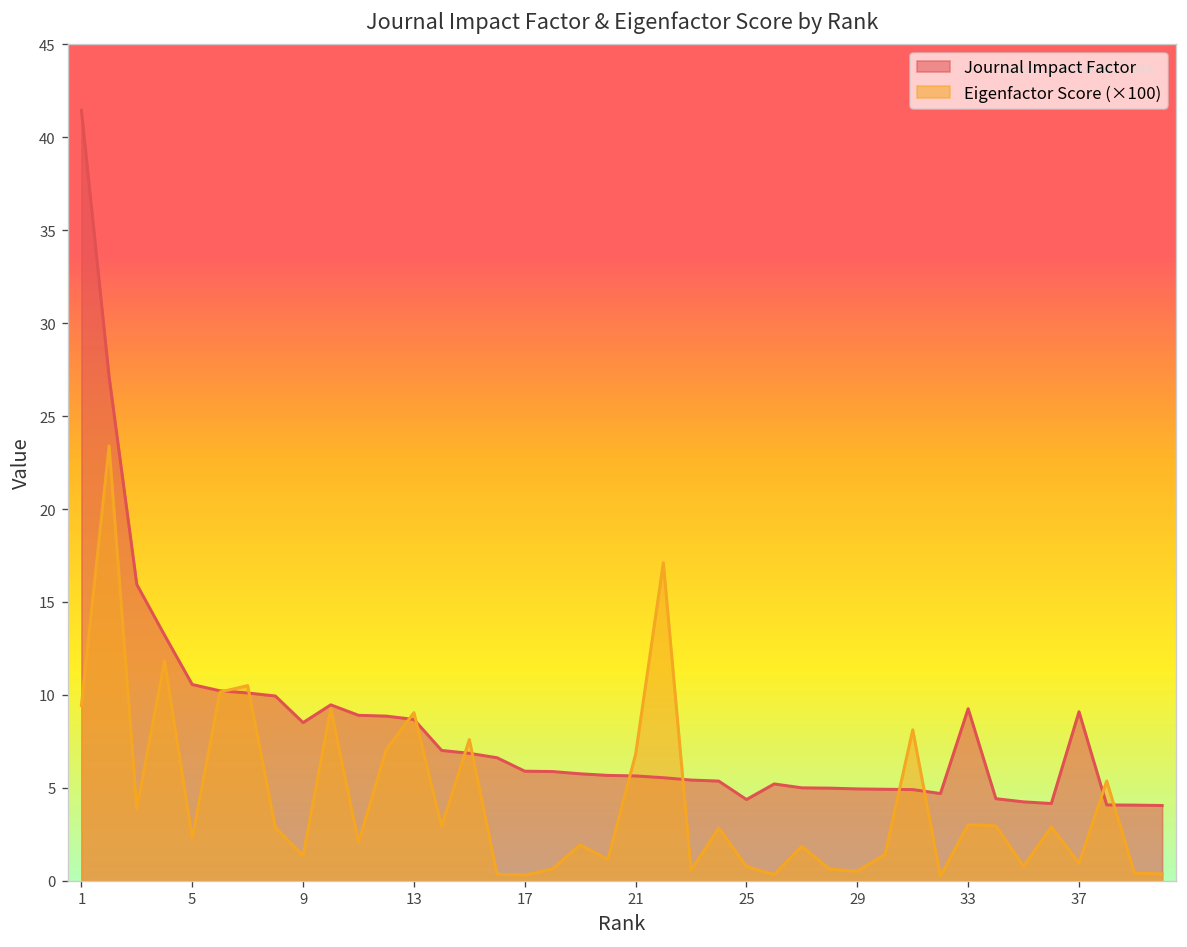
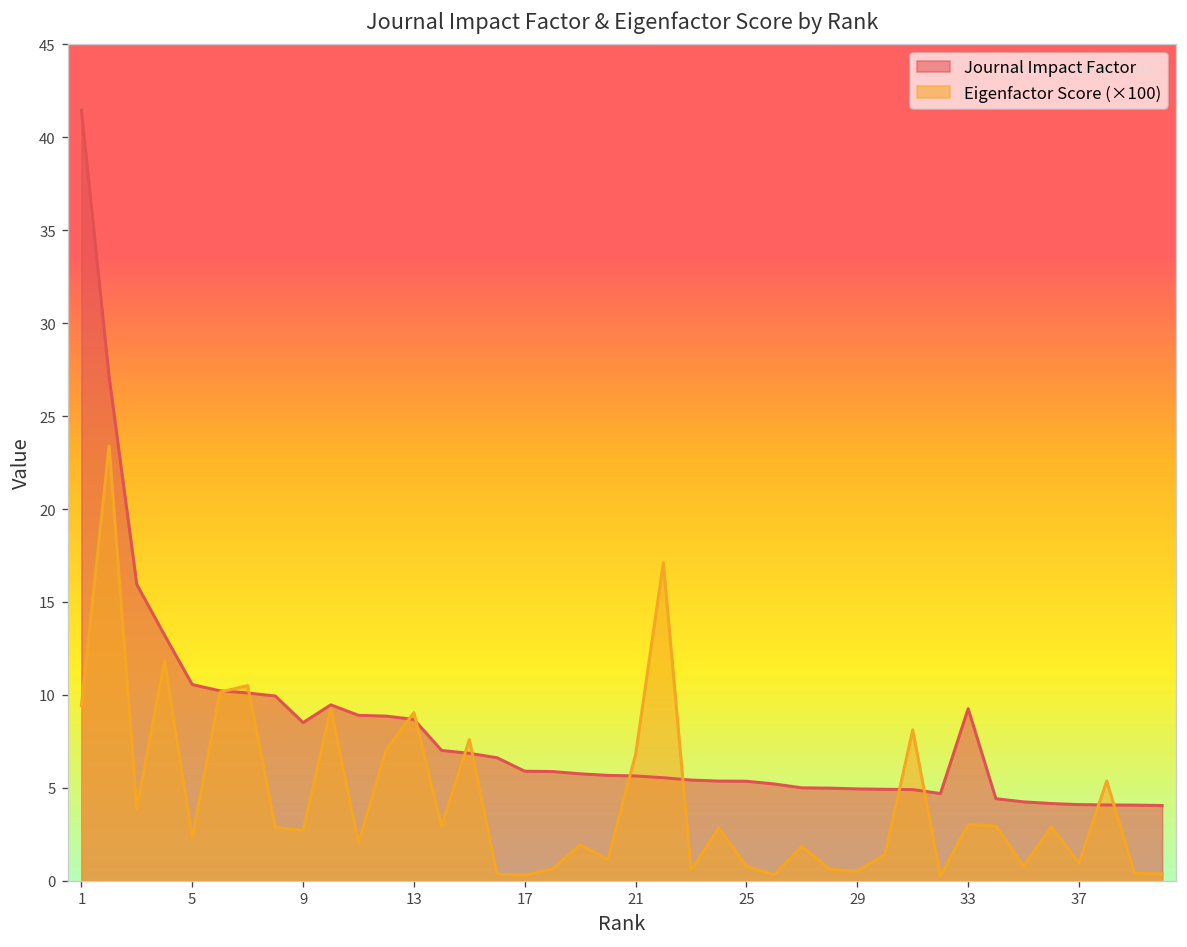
  {
    "Journal Impact Factor": {
      "1": 41.5,
      "5": 10.6,
      "9": 8.5,
      "13": 8.7,
      "17": 5.9,
      "21": 5.6,
-     "25": 4.4,
+     "25": 5.4,
      "29": 4.9,
      "33": 9.3,
-     "37": 9.1
+     "37": 4.1
    },
    "Eigenfactor Score (×100)": {
      "1": 9.4,
      "5": 2.3,
-     "9": 1.3,
+     "9": 2.7,
      "13": 9.0,
      "17": 0.3,
      "21": 6.8,
      "25": 0.8,
      "29": 0.5,
      "33": 3.0,
      "37": 0.9
    }
  }
